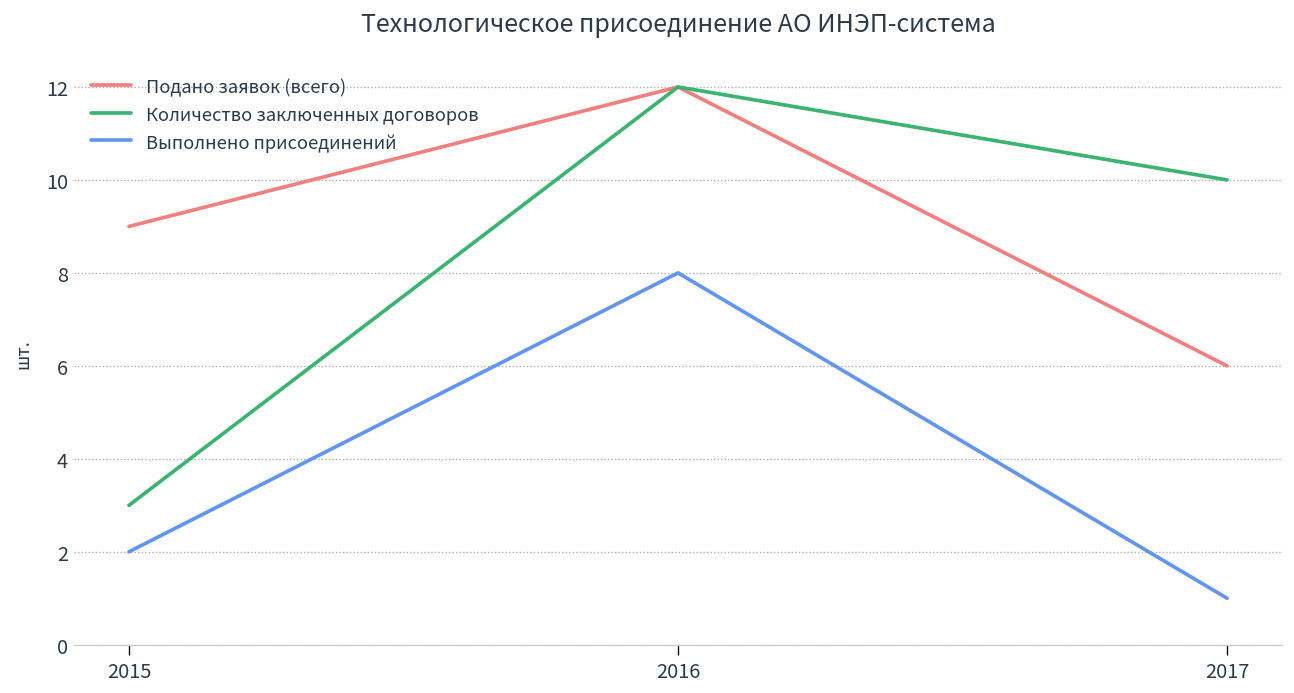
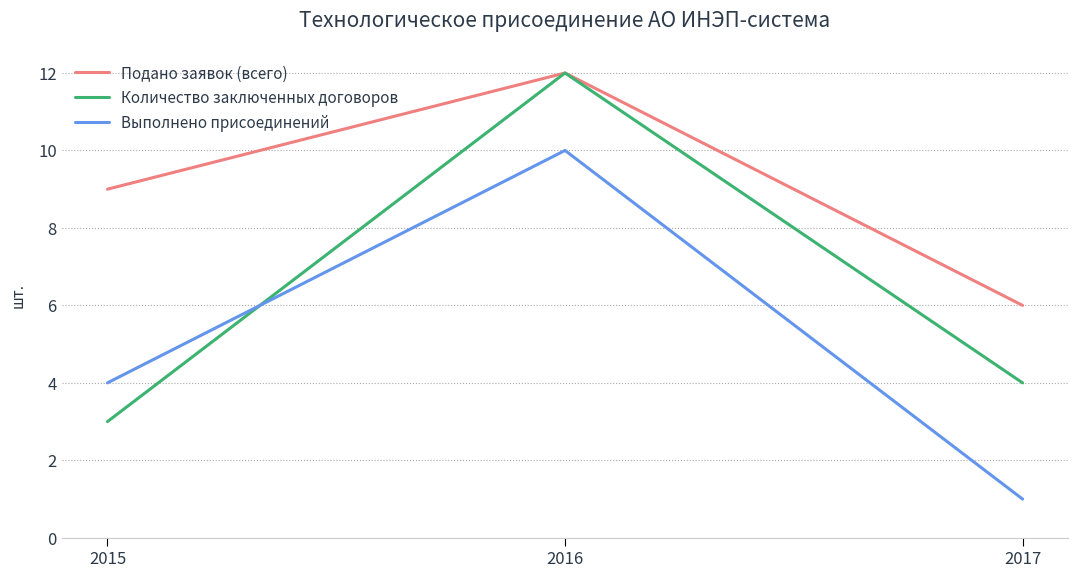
  {
    "Подано заявок (всего)": {
      "2015": 9,
      "2017": 6
    },
    "Количество заключенных договоров": {
      "2015": 3,
-     "2017": 10
+     "2017": 4
    },
    "Выполнено присоединений": {
-     "2015": 2,
-     "2016": 8,
+     "2015": 4,
+     "2016": 10,
      "2017": 1
    }
  }
